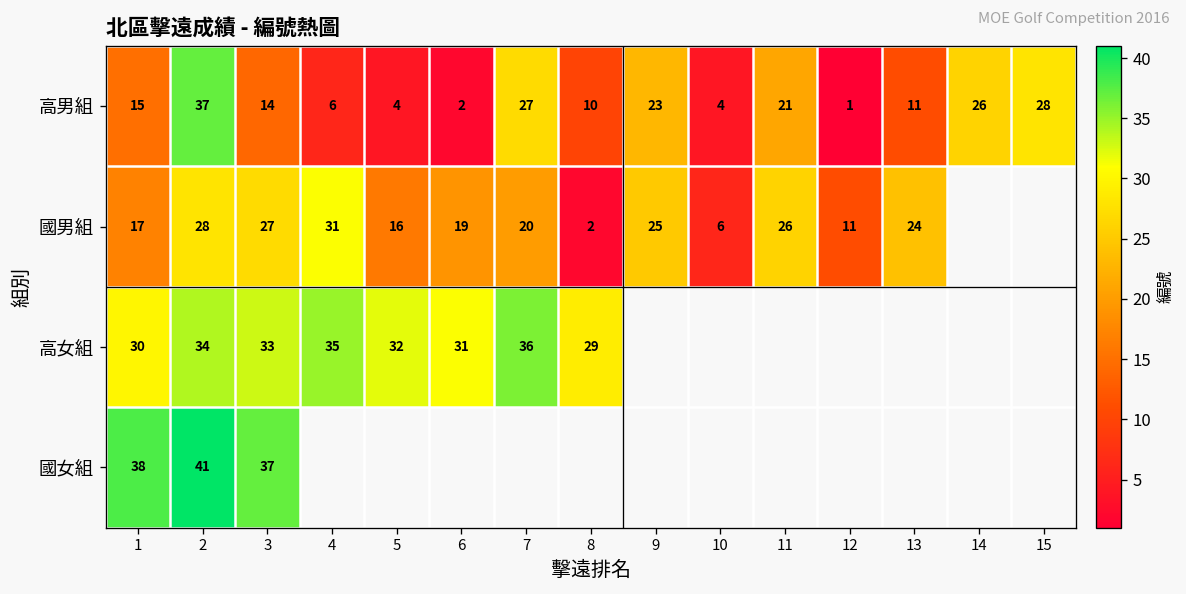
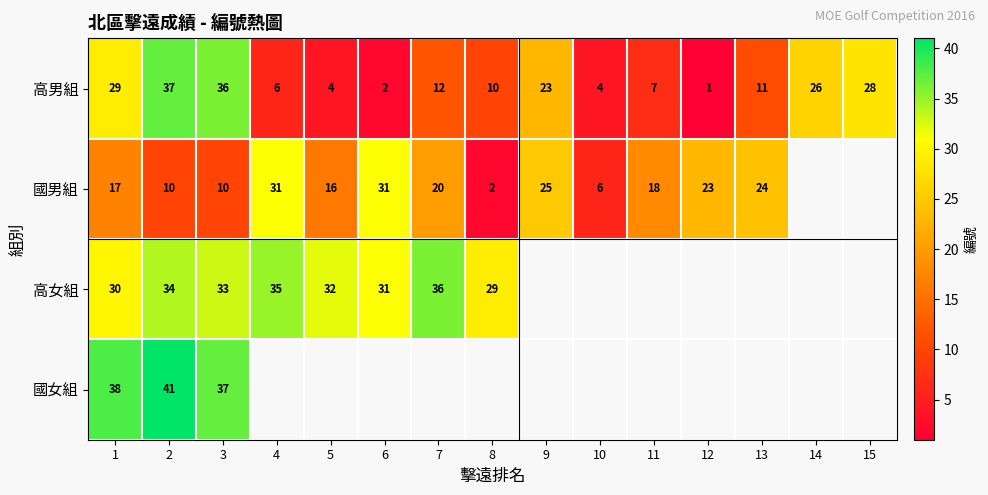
  {
    "高男組": {
-     "1": 15,
+     "1": 29,
      "2": 37,
-     "3": 14,
+     "3": 36,
      "4": 6,
      "5": 4,
      "6": 2,
-     "7": 27,
+     "7": 12,
      "8": 10,
      "9": 23,
      "10": 4,
-     "11": 21,
+     "11": 7,
      "12": 1,
      "13": 11,
      "14": 26,
      "15": 28
    },
    "國男組": {
      "1": 17,
-     "2": 28,
-     "3": 27,
+     "2": 10,
+     "3": 10,
      "4": 31,
      "5": 16,
-     "6": 19,
+     "6": 31,
      "7": 20,
      "8": 2,
      "9": 25,
      "10": 6,
-     "11": 26,
-     "12": 11,
+     "11": 18,
+     "12": 23,
      "13": 24
    },
    "高女組": {
      "1": 30,
      "2": 34,
      "3": 33,
      "4": 35,
      "5": 32,
      "6": 31,
      "7": 36,
      "8": 29
    },
    "國女組": {
      "1": 38,
      "2": 41,
      "3": 37
    }
  }
